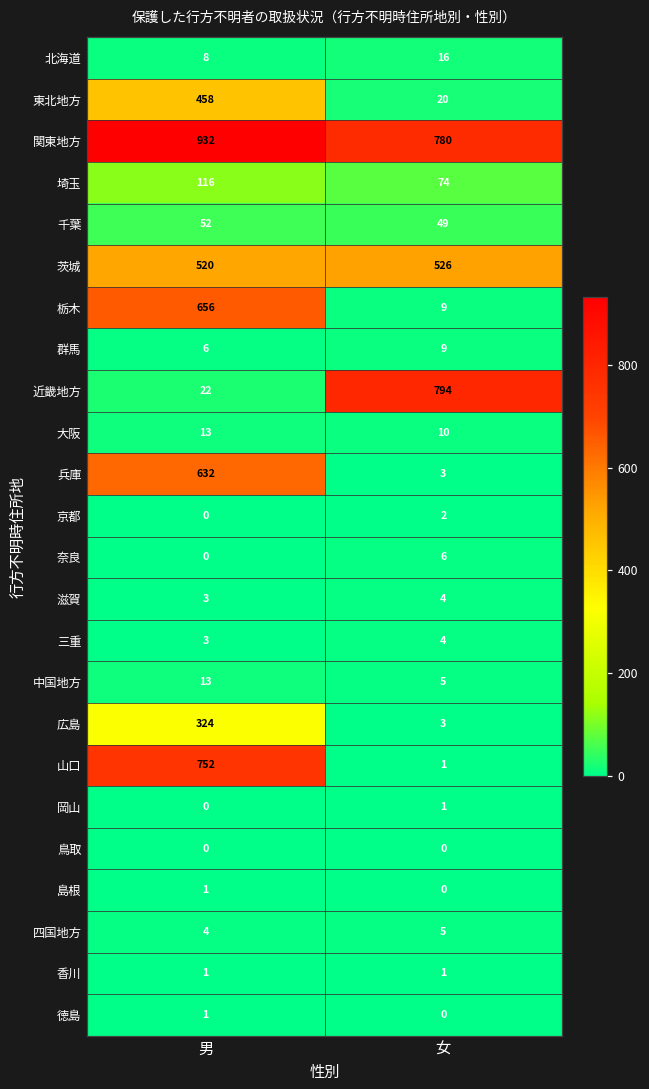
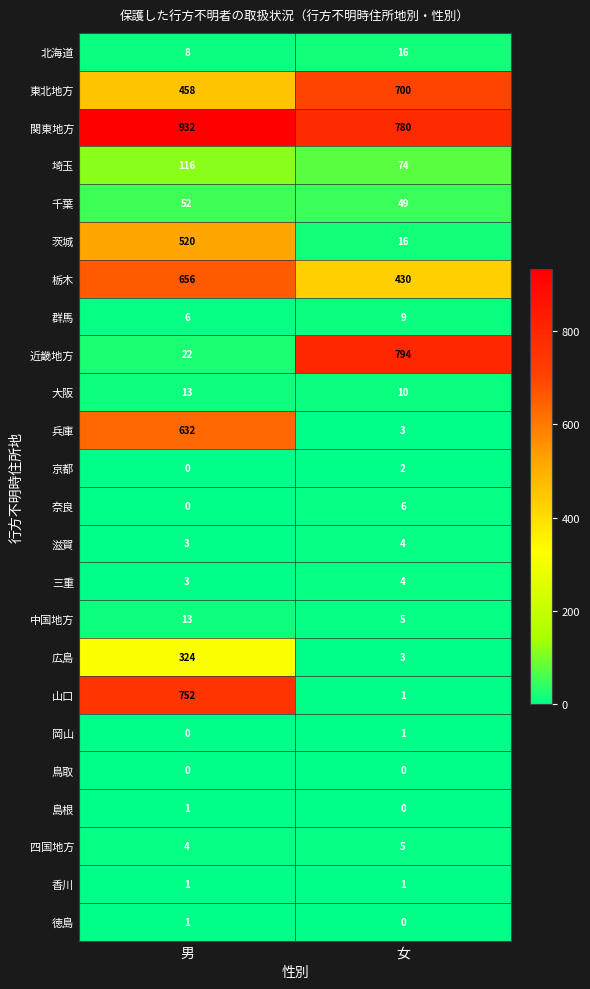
  {
    "北海道": {
      "男": 8,
      "女": 16
    },
    "東北地方": {
      "男": 458,
-     "女": 20
+     "女": 700
    },
    "関東地方": {
      "男": 932,
      "女": 780
    },
    "埼玉": {
      "男": 116,
      "女": 74
    },
    "千葉": {
      "男": 52,
      "女": 49
    },
    "茨城": {
      "男": 520,
-     "女": 526
+     "女": 16
    },
    "栃木": {
      "男": 656,
-     "女": 9
+     "女": 430
    },
    "群馬": {
      "男": 6,
      "女": 9
    },
    "近畿地方": {
      "男": 22,
      "女": 794
    },
    "大阪": {
      "男": 13,
      "女": 10
    },
    "兵庫": {
      "男": 632,
      "女": 3
    },
    "京都": {
      "男": 0,
      "女": 2
    },
    "奈良": {
      "男": 0,
      "女": 6
    },
    "滋賀": {
      "男": 3,
      "女": 4
    },
    "三重": {
      "男": 3,
      "女": 4
    },
    "中国地方": {
      "男": 13,
      "女": 5
    },
    "広島": {
      "男": 324,
      "女": 3
    },
    "山口": {
      "男": 752,
      "女": 1
    },
    "岡山": {
      "男": 0,
      "女": 1
    },
    "鳥取": {
      "男": 0,
      "女": 0
    },
    "島根": {
      "男": 1,
      "女": 0
    },
    "四国地方": {
      "男": 4,
      "女": 5
    },
    "香川": {
      "男": 1,
      "女": 1
    },
    "徳島": {
      "男": 1,
      "女": 0
    }
  }
